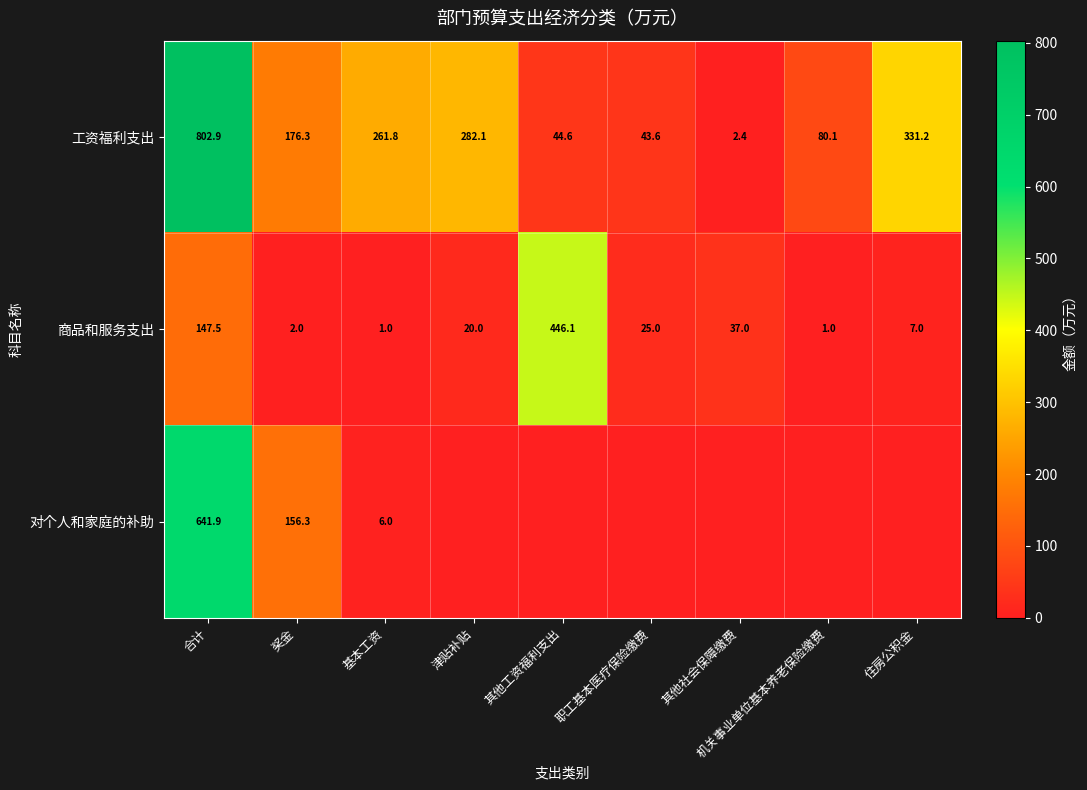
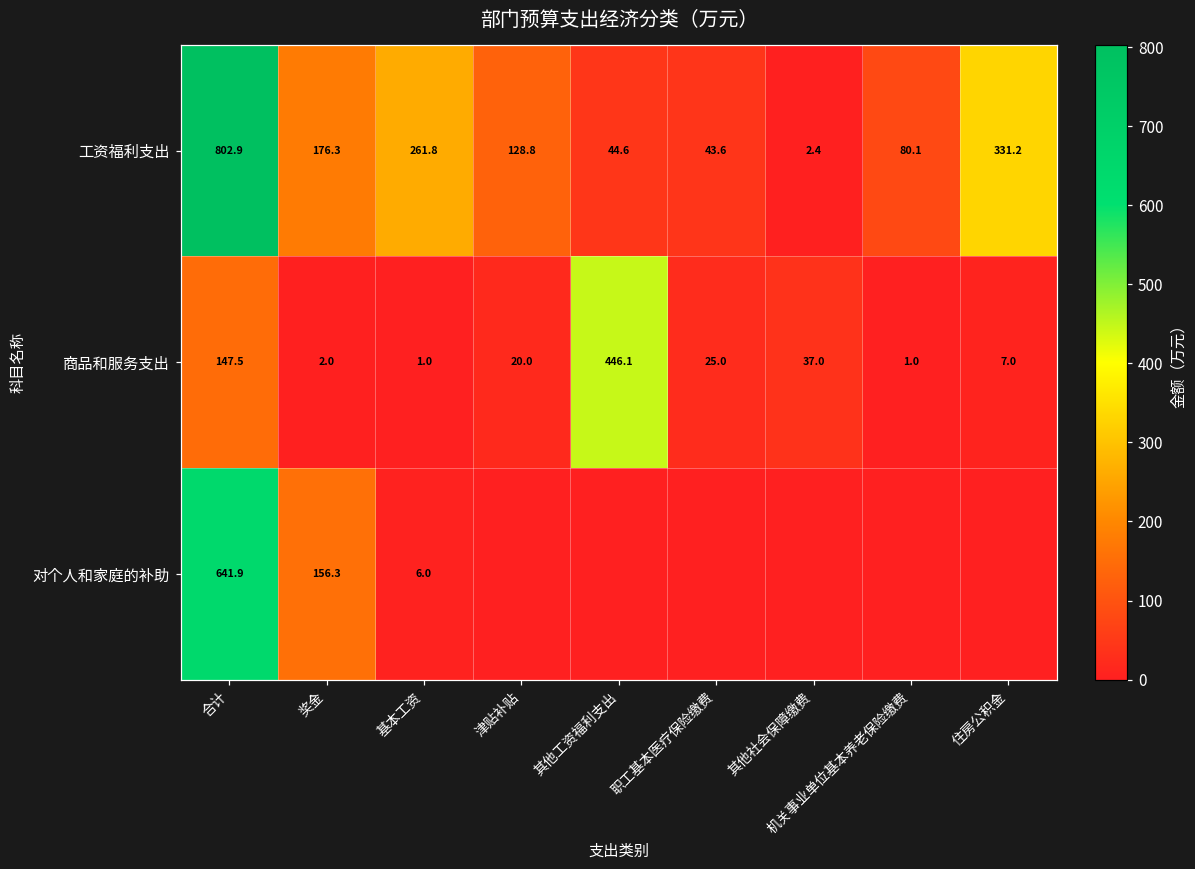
  {
    "工资福利支出": {
      "合计": 802.9,
      "奖金": 176.3,
      "基本工资": 261.8,
-     "津贴补贴": 282.1,
+     "津贴补贴": 128.8,
      "其他工资福利支出": 44.6,
      "职工基本医疗保险缴费": 43.6,
      "其他社会保障缴费": 2.4,
      "机关事业单位基本养老保险缴费": 80.1,
      "住房公积金": 331.2
    },
    "商品和服务支出": {
      "合计": 147.5,
      "奖金": 2.0,
      "基本工资": 1.0,
      "津贴补贴": 20.0,
      "其他工资福利支出": 446.1,
      "职工基本医疗保险缴费": 25.0,
      "其他社会保障缴费": 37.0,
      "机关事业单位基本养老保险缴费": 1.0,
      "住房公积金": 7.0
    },
    "对个人和家庭的补助": {
      "合计": 641.9,
      "奖金": 156.3,
      "基本工资": 6.0
    }
  }
